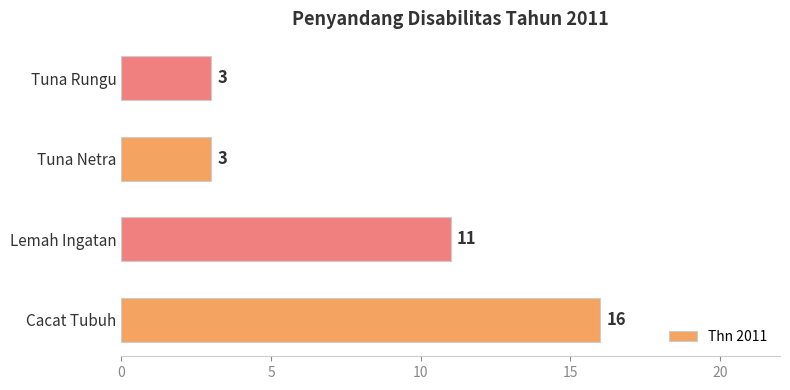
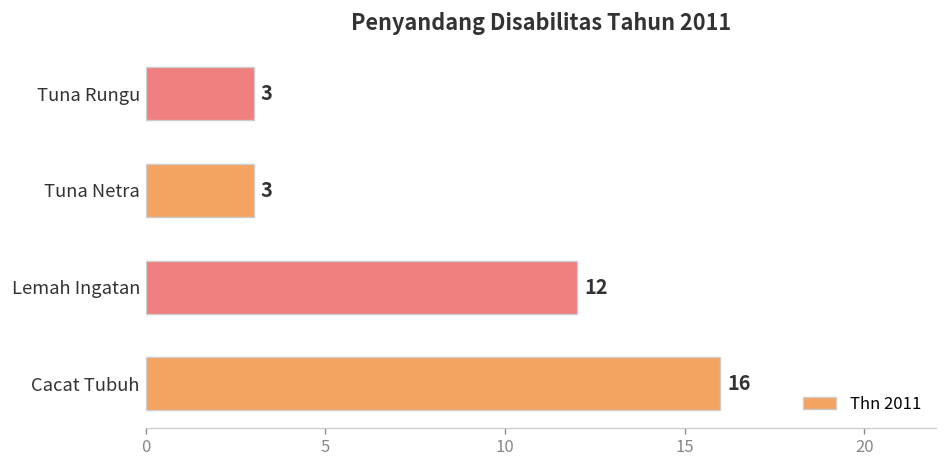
  {
    "Tuna Rungu": 3,
    "Tuna Netra": 3,
-   "Lemah Ingatan": 11,
+   "Lemah Ingatan": 12,
    "Cacat Tubuh": 16
  }
